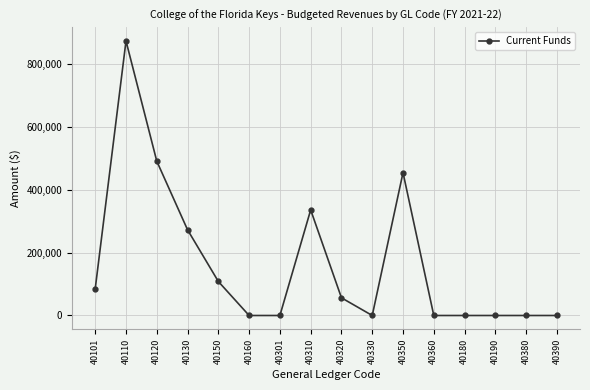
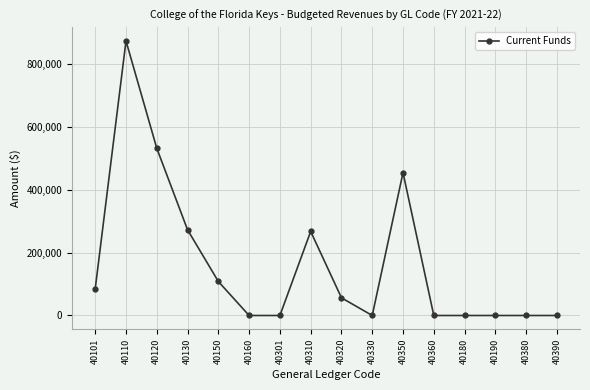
  {
    "40101": "90,000",
    "40110": "870,000",
-   "40120": "490,000",
+   "40120": "530,000",
    "40130": "270,000",
    "40150": "110,000",
    "40160": "0",
    "40301": "0",
-   "40310": "340,000",
+   "40310": "270,000",
    "40320": "60,000",
    "40330": "0",
    "40350": "450,000",
    "40360": "0",
    "40180": "0",
    "40190": "0",
    "40380": "0",
    "40390": "0"
  }
